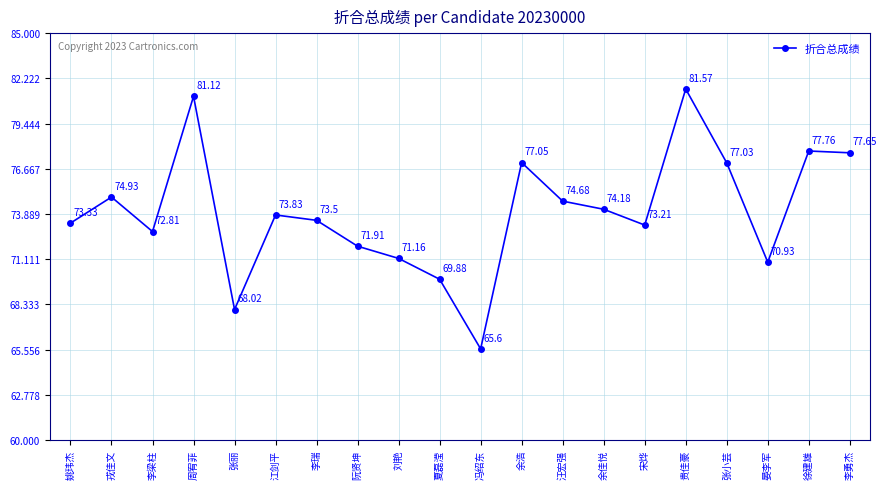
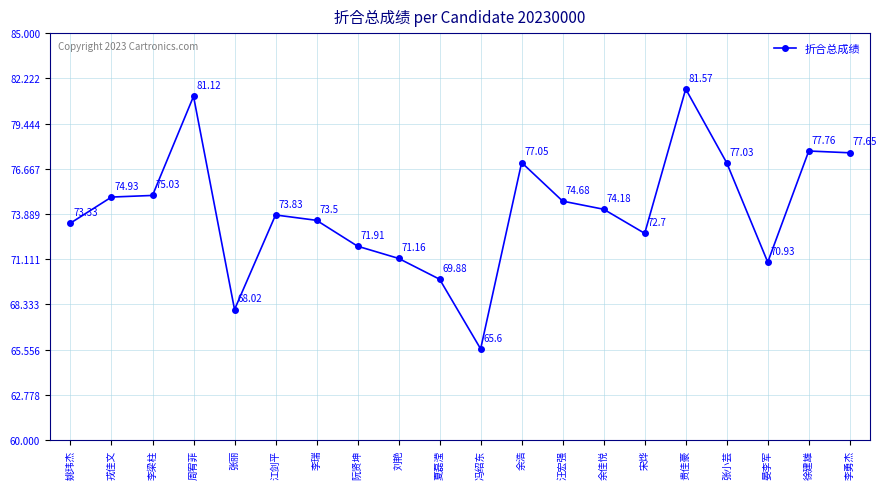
  {
    "姚玮杰": 73.33,
    "戎佳文": 74.93,
-   "李梁柱": 72.81,
+   "李梁柱": 75.03,
    "周宥菲": 81.12,
    "张丽": 68.02,
    "江剑平": 73.83,
    "李瑞": 73.5,
    "阮贤坤": 71.91,
    "刘艳": 71.16,
    "夏磊滢": 69.88,
    "冯绍东": 65.6,
    "余浩": 77.05,
    "汪宏强": 74.68,
    "余佳悦": 74.18,
-   "宋烨": 73.21,
+   "宋烨": 72.7,
    "贵佳豪": 81.57,
    "张小芸": 77.03,
    "晏李军": 70.93,
    "徐建雄": 77.76,
    "李勇杰": 77.65
  }
